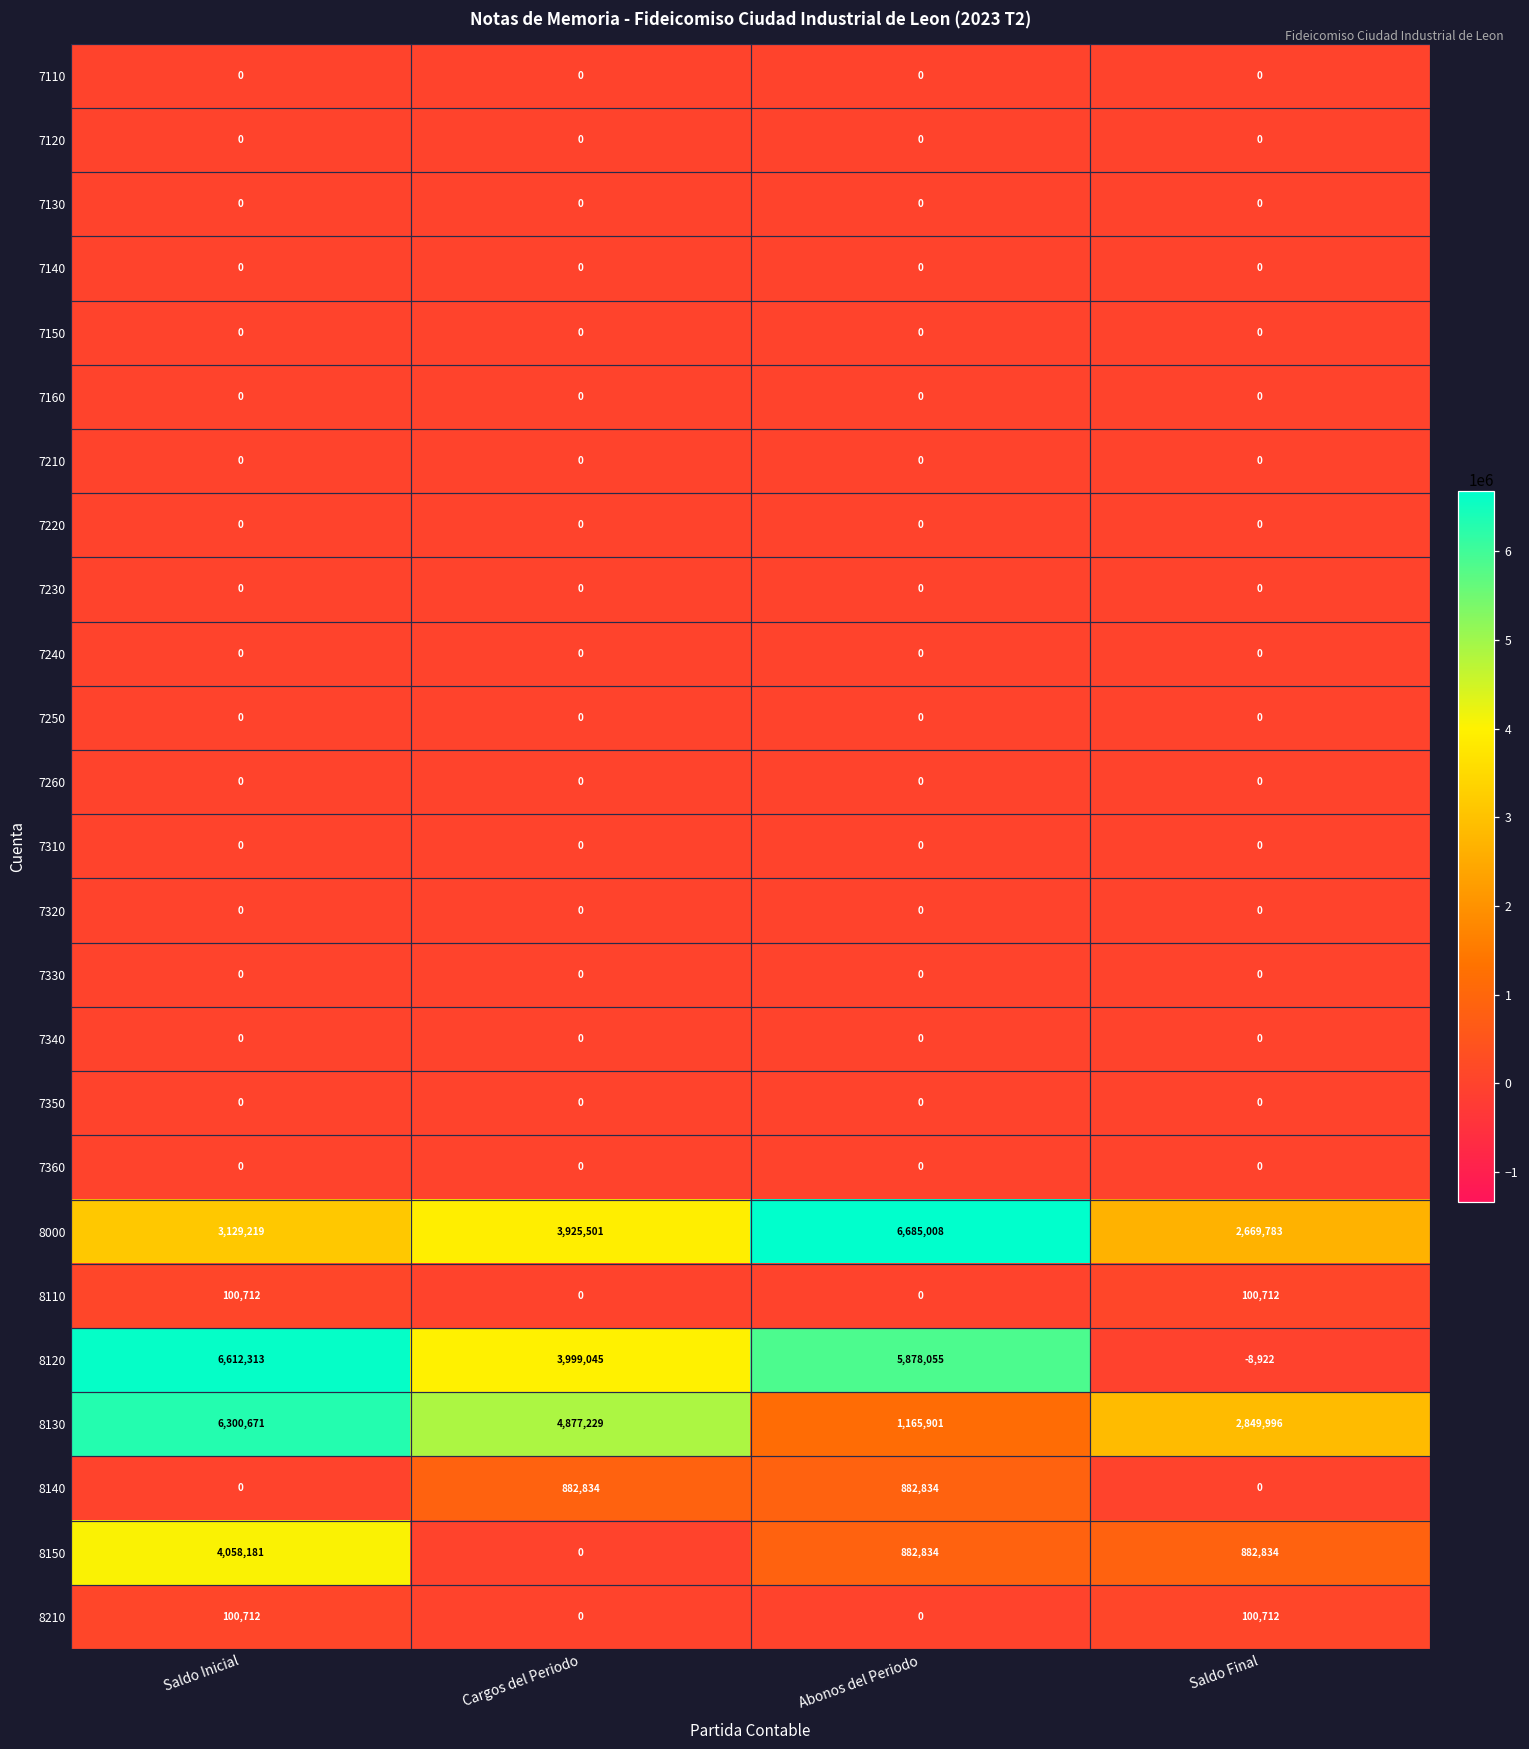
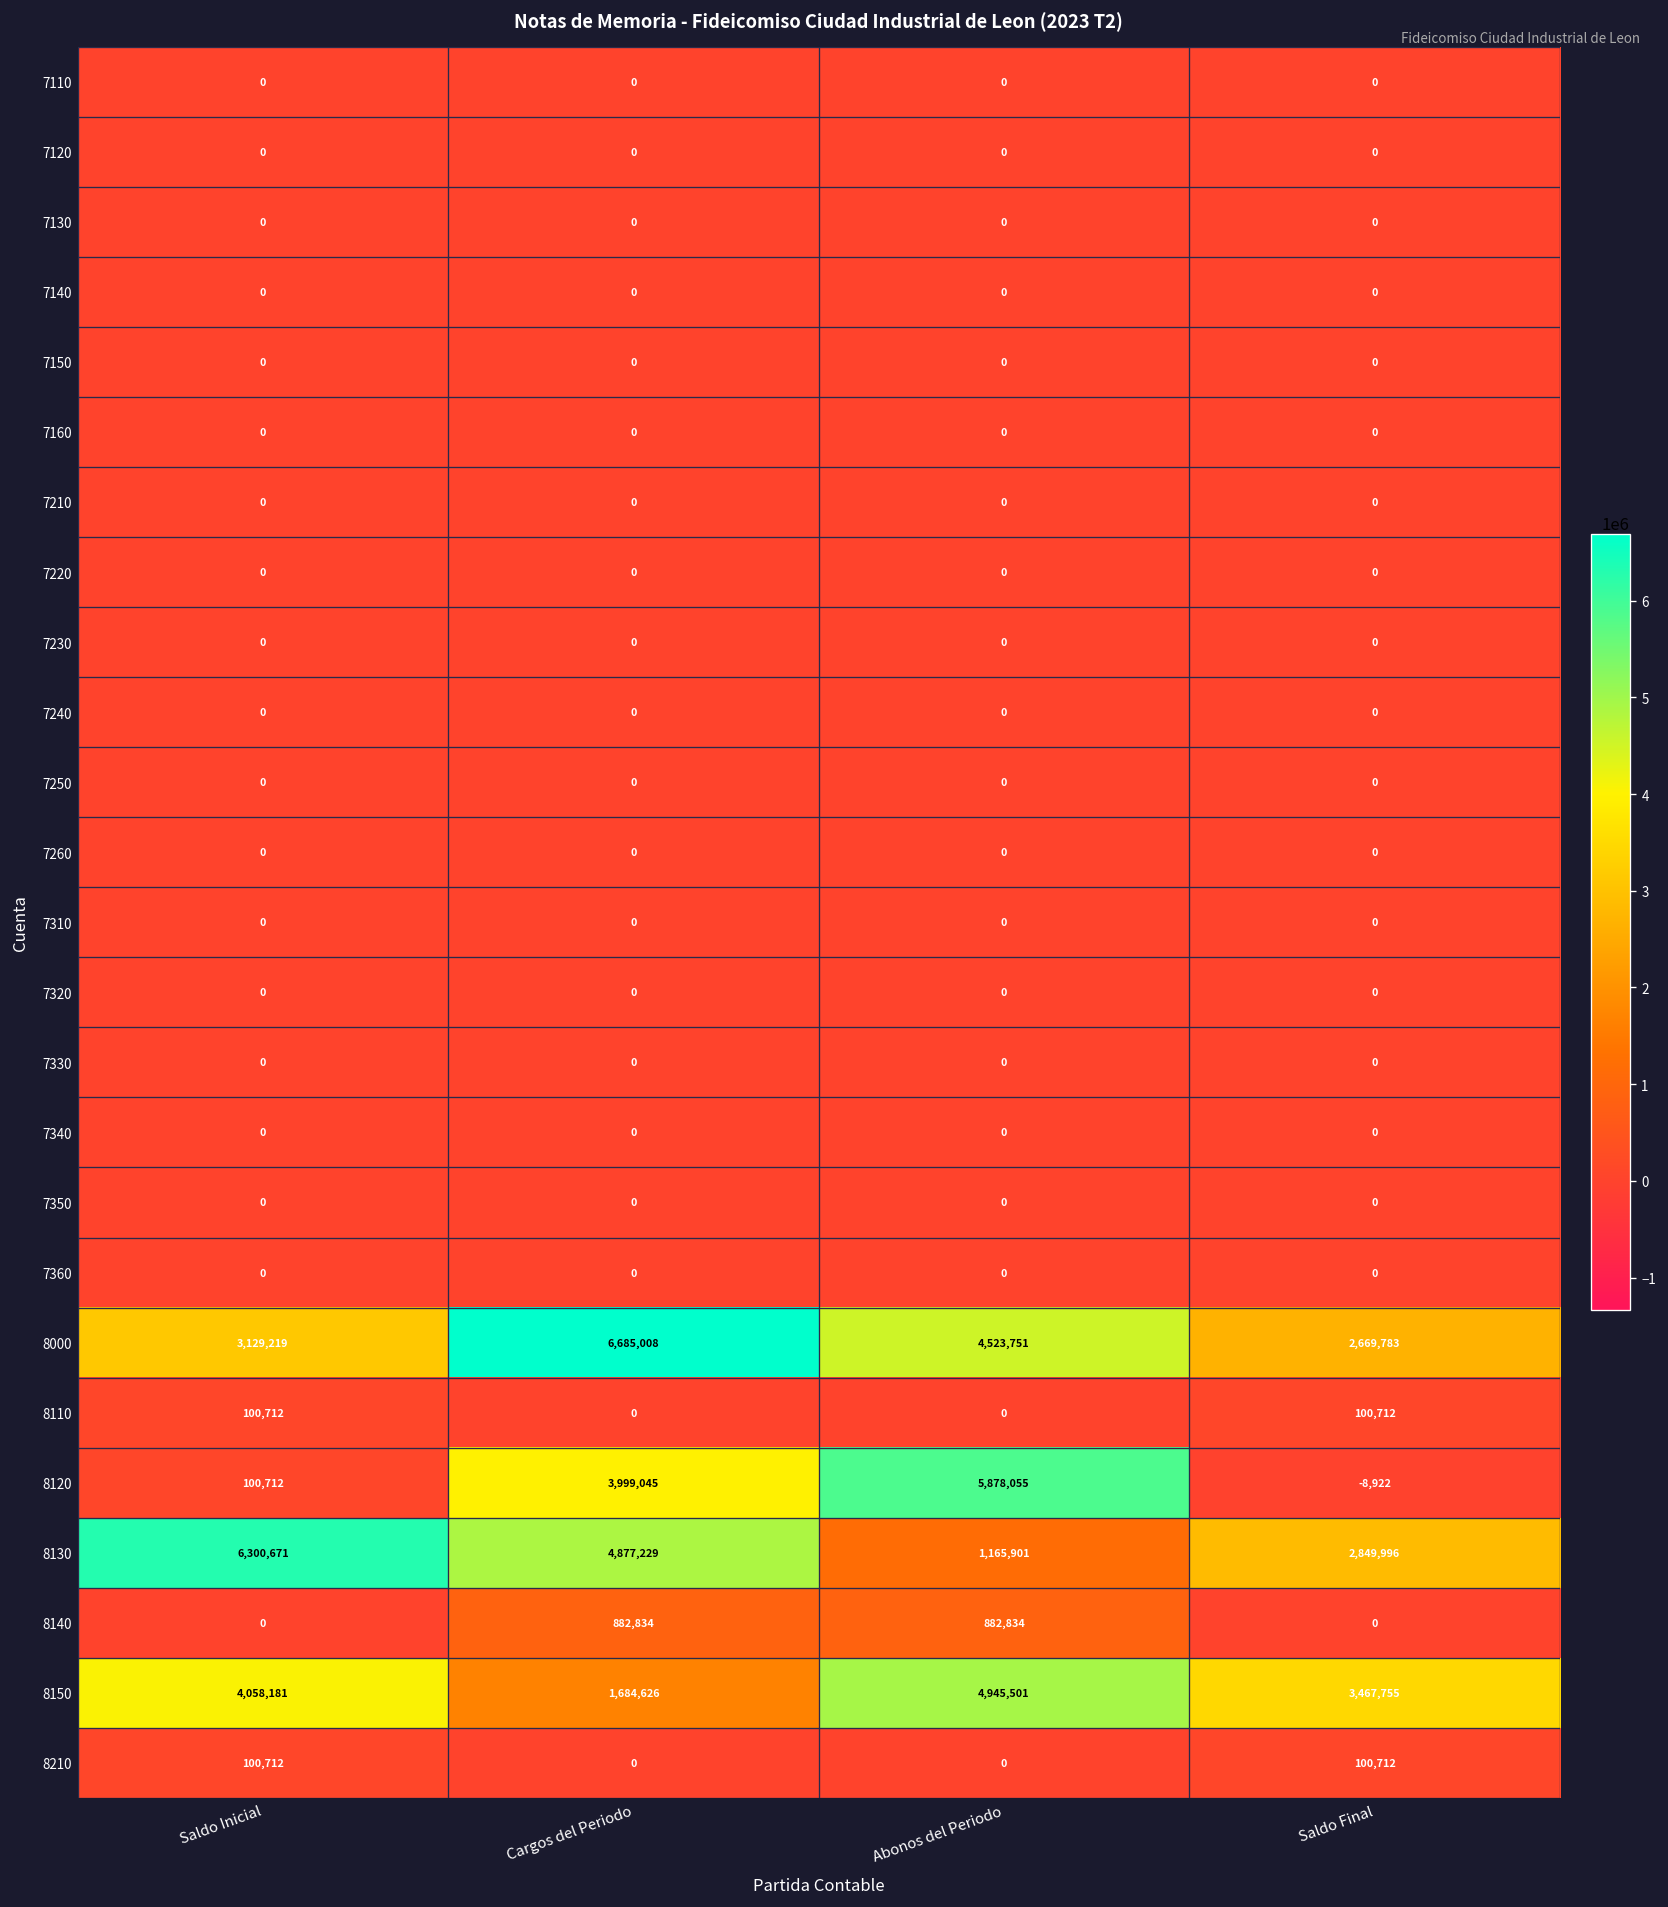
  {
    "7110": {
      "Saldo Inicial": "0",
      "Cargos del Periodo": "0",
      "Abonos del Periodo": "0",
      "Saldo Final": "0"
    },
    "7120": {
      "Saldo Inicial": "0",
      "Cargos del Periodo": "0",
      "Abonos del Periodo": "0",
      "Saldo Final": "0"
    },
    "7130": {
      "Saldo Inicial": "0",
      "Cargos del Periodo": "0",
      "Abonos del Periodo": "0",
      "Saldo Final": "0"
    },
    "7140": {
      "Saldo Inicial": "0",
      "Cargos del Periodo": "0",
      "Abonos del Periodo": "0",
      "Saldo Final": "0"
    },
    "7150": {
      "Saldo Inicial": "0",
      "Cargos del Periodo": "0",
      "Abonos del Periodo": "0",
      "Saldo Final": "0"
    },
    "7160": {
      "Saldo Inicial": "0",
      "Cargos del Periodo": "0",
      "Abonos del Periodo": "0",
      "Saldo Final": "0"
    },
    "7210": {
      "Saldo Inicial": "0",
      "Cargos del Periodo": "0",
      "Abonos del Periodo": "0",
      "Saldo Final": "0"
    },
    "7220": {
      "Saldo Inicial": "0",
      "Cargos del Periodo": "0",
      "Abonos del Periodo": "0",
      "Saldo Final": "0"
    },
    "7230": {
      "Saldo Inicial": "0",
      "Cargos del Periodo": "0",
      "Abonos del Periodo": "0",
      "Saldo Final": "0"
    },
    "7240": {
      "Saldo Inicial": "0",
      "Cargos del Periodo": "0",
      "Abonos del Periodo": "0",
      "Saldo Final": "0"
    },
    "7250": {
      "Saldo Inicial": "0",
      "Cargos del Periodo": "0",
      "Abonos del Periodo": "0",
      "Saldo Final": "0"
    },
    "7260": {
      "Saldo Inicial": "0",
      "Cargos del Periodo": "0",
      "Abonos del Periodo": "0",
      "Saldo Final": "0"
    },
    "7310": {
      "Saldo Inicial": "0",
      "Cargos del Periodo": "0",
      "Abonos del Periodo": "0",
      "Saldo Final": "0"
    },
    "7320": {
      "Saldo Inicial": "0",
      "Cargos del Periodo": "0",
      "Abonos del Periodo": "0",
      "Saldo Final": "0"
    },
    "7330": {
      "Saldo Inicial": "0",
      "Cargos del Periodo": "0",
      "Abonos del Periodo": "0",
      "Saldo Final": "0"
    },
    "7340": {
      "Saldo Inicial": "0",
      "Cargos del Periodo": "0",
      "Abonos del Periodo": "0",
      "Saldo Final": "0"
    },
    "7350": {
      "Saldo Inicial": "0",
      "Cargos del Periodo": "0",
      "Abonos del Periodo": "0",
      "Saldo Final": "0"
    },
    "7360": {
      "Saldo Inicial": "0",
      "Cargos del Periodo": "0",
      "Abonos del Periodo": "0",
      "Saldo Final": "0"
    },
    "8000": {
      "Saldo Inicial": "3,129,219",
-     "Cargos del Periodo": "3,925,501",
-     "Abonos del Periodo": "6,685,008",
+     "Cargos del Periodo": "6,685,008",
+     "Abonos del Periodo": "4,523,751",
      "Saldo Final": "2,669,783"
    },
    "8110": {
      "Saldo Inicial": "100,712",
      "Cargos del Periodo": "0",
      "Abonos del Periodo": "0",
      "Saldo Final": "100,712"
    },
    "8120": {
-     "Saldo Inicial": "6,612,313",
+     "Saldo Inicial": "100,712",
      "Cargos del Periodo": "3,999,045",
      "Abonos del Periodo": "5,878,055",
      "Saldo Final": "-8,922"
    },
    "8130": {
      "Saldo Inicial": "6,300,671",
      "Cargos del Periodo": "4,877,229",
      "Abonos del Periodo": "1,165,901",
      "Saldo Final": "2,849,996"
    },
    "8140": {
      "Saldo Inicial": "0",
      "Cargos del Periodo": "882,834",
      "Abonos del Periodo": "882,834",
      "Saldo Final": "0"
    },
    "8150": {
      "Saldo Inicial": "4,058,181",
-     "Cargos del Periodo": "0",
-     "Abonos del Periodo": "882,834",
-     "Saldo Final": "882,834"
+     "Cargos del Periodo": "1,684,626",
+     "Abonos del Periodo": "4,945,501",
+     "Saldo Final": "3,467,755"
    },
    "8210": {
      "Saldo Inicial": "100,712",
      "Cargos del Periodo": "0",
      "Abonos del Periodo": "0",
      "Saldo Final": "100,712"
    }
  }
